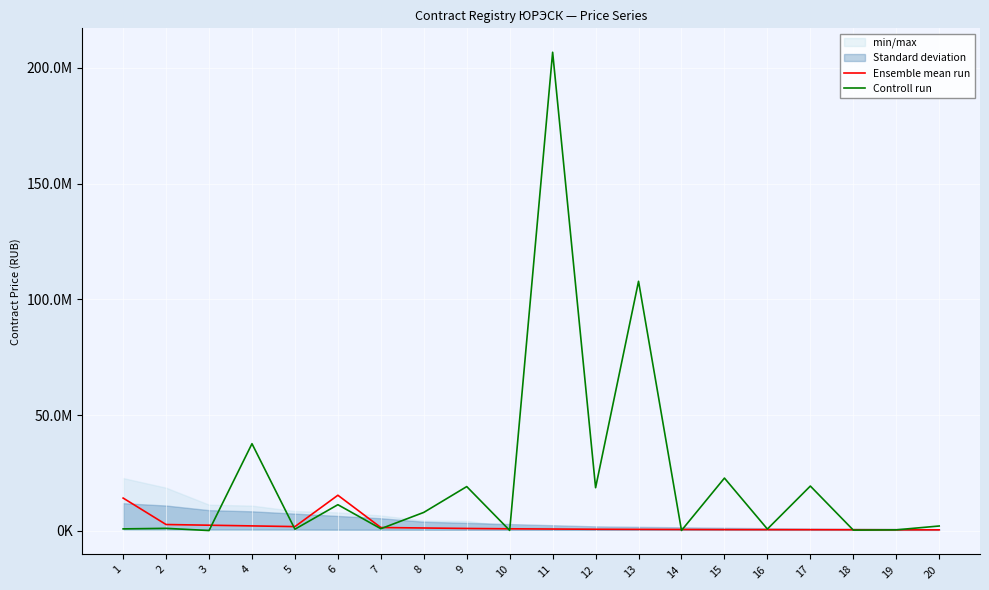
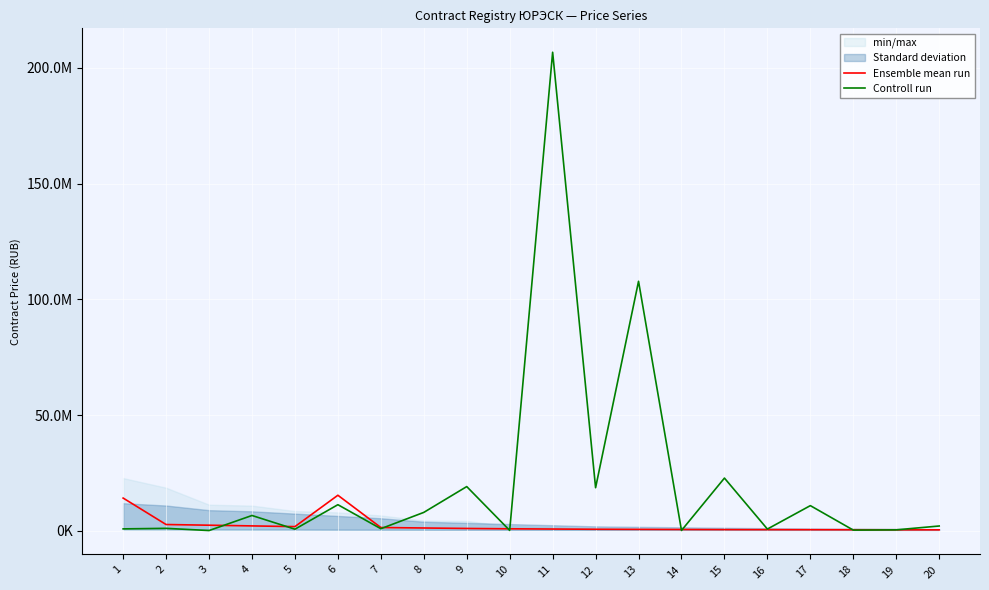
  {
    "Ensemble mean run": {
      "1": 14000000,
      "2": 3000000,
      "3": 3000000,
      "4": 2000000,
      "5": 2000000,
      "6": 15000000,
      "8": 1000000,
      "9": 1000000
    },
    "Controll run": {
      "1": 1000000,
      "2": 1000000,
      "3": 0,
-     "4": 38000000,
+     "4": 7000000,
      "5": 1000000,
      "6": 11000000,
      "8": 8000000,
      "9": 19000000,
      "11": 207000000,
      "12": 19000000,
      "13": 108000000,
      "15": 23000000,
-     "17": 19000000,
+     "17": 11000000,
      "20": 2000000
    }
  }
